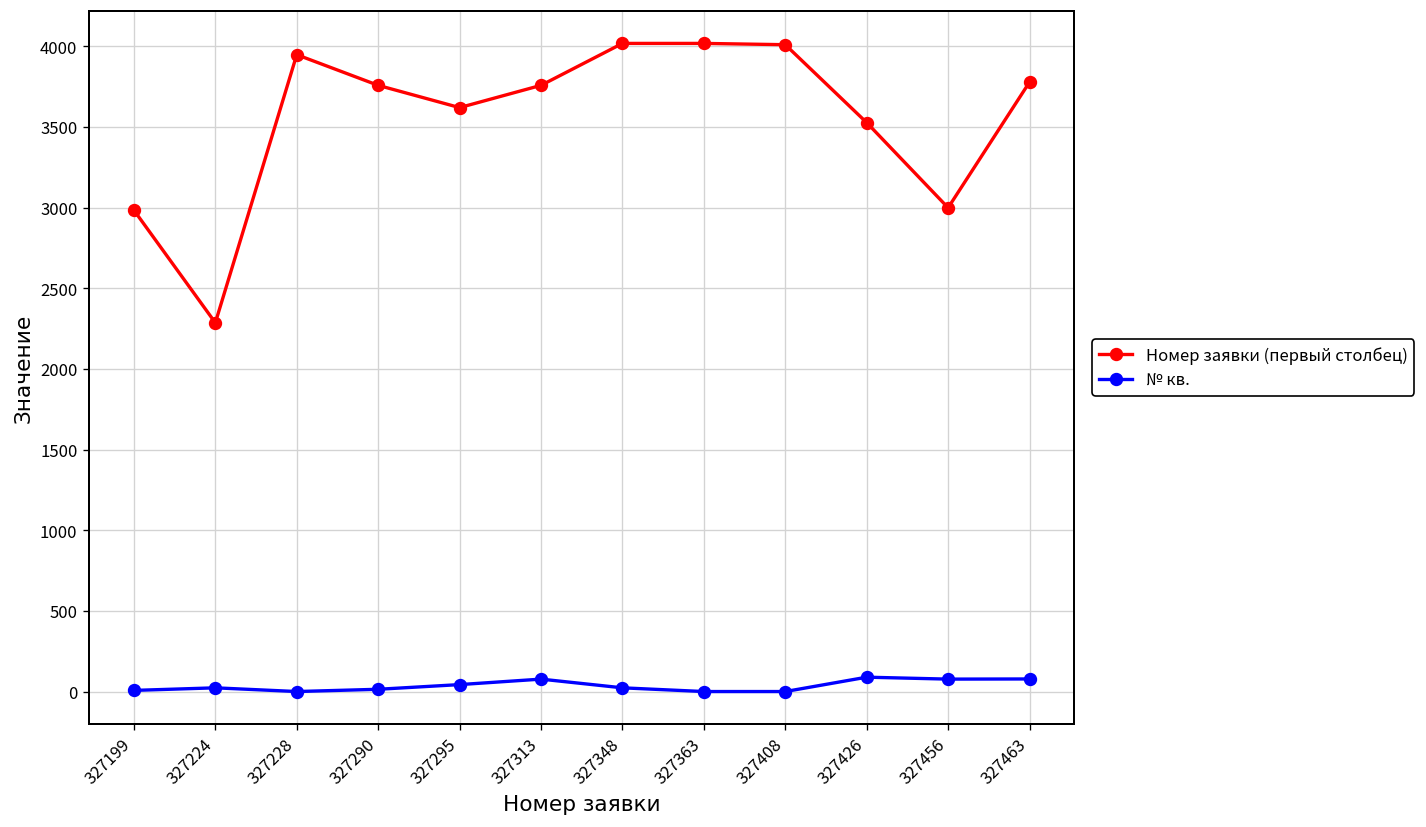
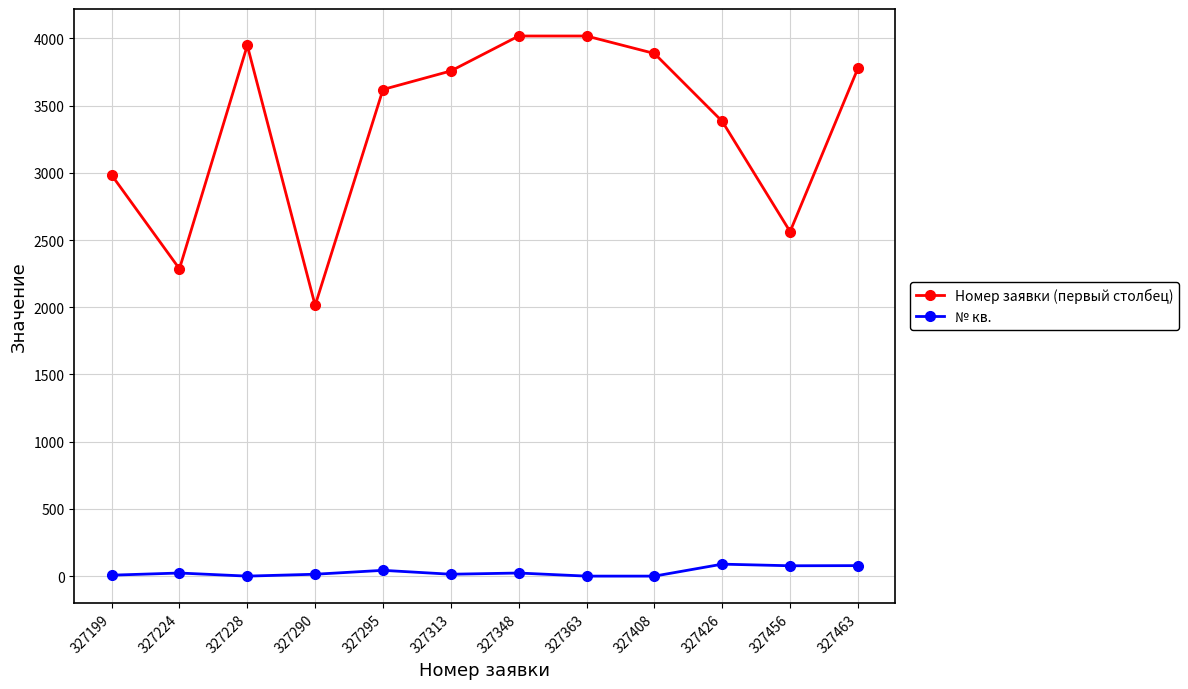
  {
    "Номер заявки (первый столбец)": {
      "327199": 2980,
      "327224": 2290,
      "327228": 3950,
-     "327290": 3760,
+     "327290": 2010,
      "327295": 3620,
      "327313": 3760,
      "327348": 4020,
      "327363": 4020,
-     "327408": 4010,
-     "327426": 3530,
-     "327456": 3000,
+     "327408": 3890,
+     "327426": 3380,
+     "327456": 2560,
      "327463": 3780
    },
    "№ кв.": {
      "327199": 10,
      "327224": 20,
      "327228": 0,
      "327290": 10,
      "327295": 40,
-     "327313": 80,
+     "327313": 10,
      "327348": 20,
      "327363": 0,
      "327408": 0,
      "327426": 90,
      "327456": 80,
      "327463": 80
    }
  }
